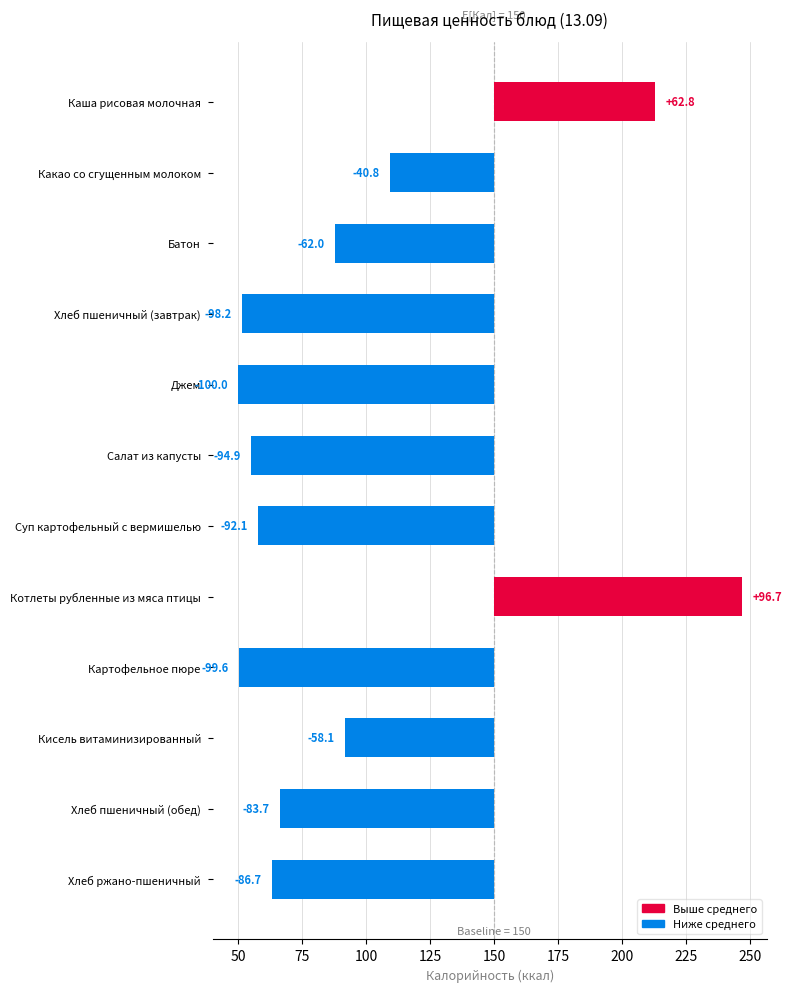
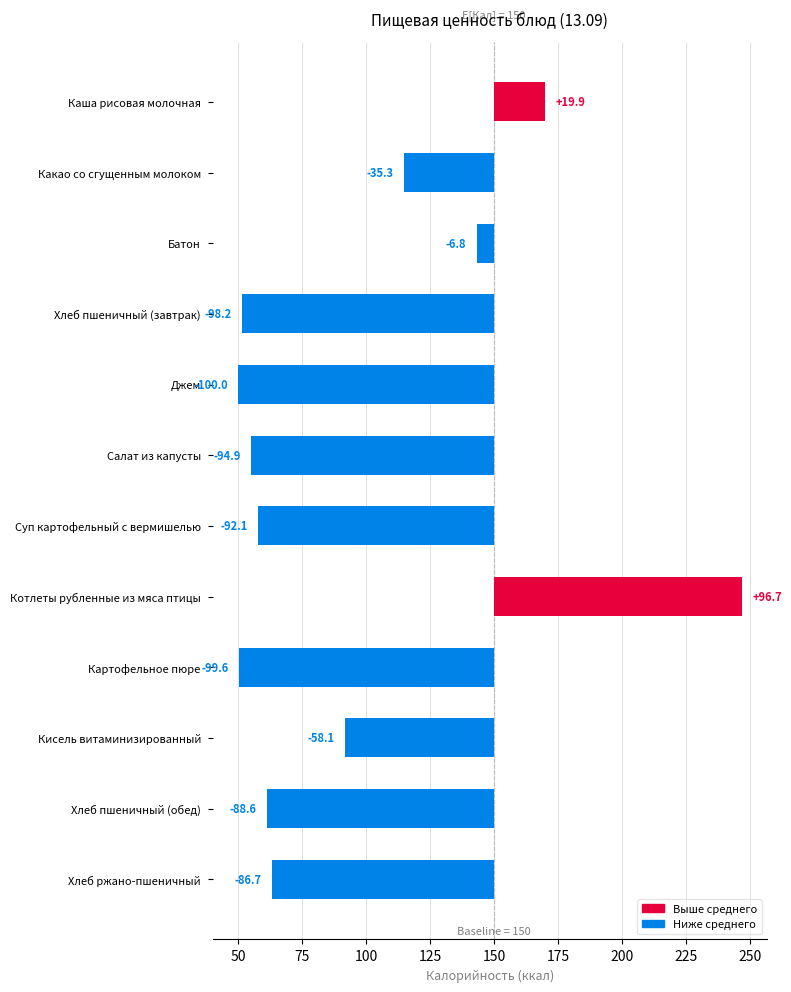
  {
-   "Каша рисовая молочная": "+62.8",
-   "Какао со сгущенным молоком": "-40.8",
-   "Батон": "-62.0",
+   "Каша рисовая молочная": "+19.9",
+   "Какао со сгущенным молоком": "-35.3",
+   "Батон": "-6.8",
    "Хлеб пшеничный (завтрак)": "-98.2",
    "Джем": "-100.0",
    "Салат из капусты": "-94.9",
    "Суп картофельный с вермишелью": "-92.1",
    "Котлеты рубленные из мяса птицы": "+96.7",
    "Картофельное пюре": "-99.6",
    "Кисель витаминизированный": "-58.1",
-   "Хлеб пшеничный (обед)": "-83.7",
+   "Хлеб пшеничный (обед)": "-88.6",
    "Хлеб ржано-пшеничный": "-86.7"
  }
